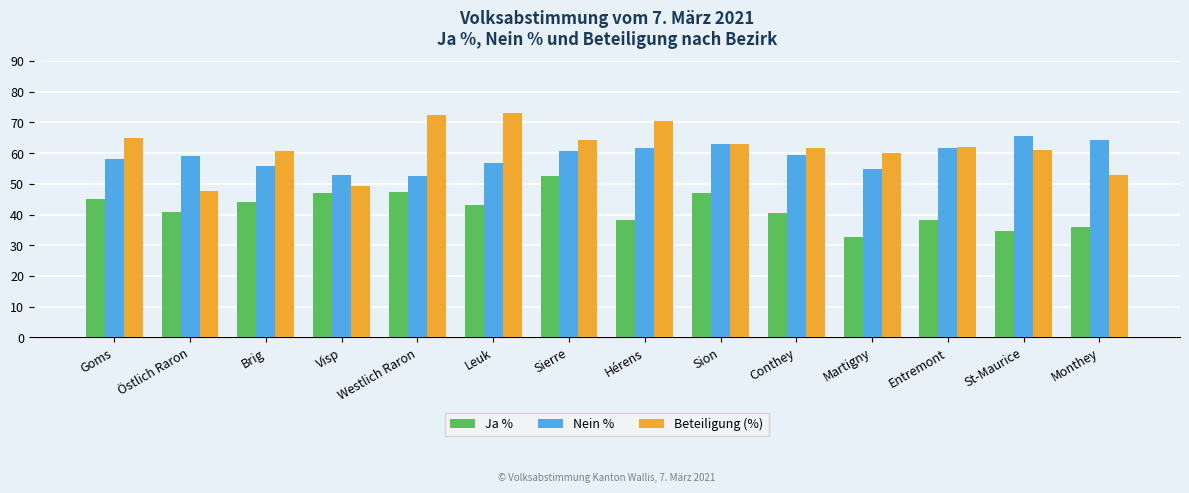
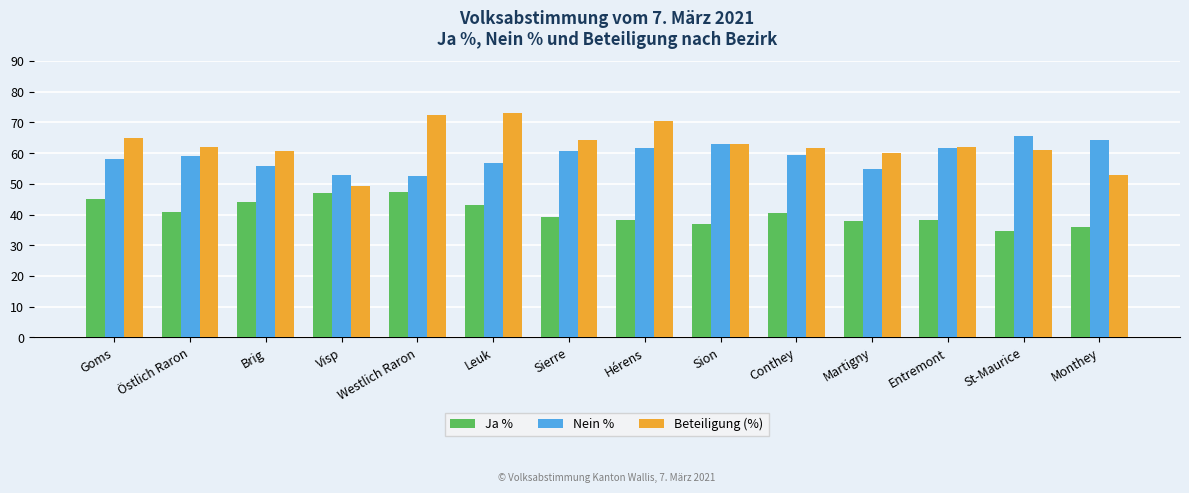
  {
    "Ja %": {
      "Goms": 45,
      "Östlich Raron": 41,
      "Brig": 44,
      "Visp": 47,
      "Westlich Raron": 47,
      "Leuk": 43,
-     "Sierre": 53,
+     "Sierre": 39,
      "Hérens": 38,
-     "Sion": 47,
+     "Sion": 37,
      "Conthey": 41,
-     "Martigny": 33,
+     "Martigny": 38,
      "Entremont": 38,
      "St-Maurice": 34,
      "Monthey": 36
    },
    "Nein %": {
      "Goms": 58,
      "Östlich Raron": 59,
      "Brig": 56,
      "Visp": 53,
      "Westlich Raron": 53,
      "Leuk": 57,
      "Sierre": 61,
      "Hérens": 62,
      "Sion": 63,
      "Conthey": 59,
      "Martigny": 55,
      "Entremont": 62,
      "St-Maurice": 66,
      "Monthey": 64
    },
    "Beteiligung (%)": {
      "Goms": 65,
-     "Östlich Raron": 48,
+     "Östlich Raron": 62,
      "Brig": 61,
      "Visp": 49,
      "Westlich Raron": 72,
      "Leuk": 73,
      "Sierre": 64,
      "Hérens": 71,
      "Sion": 63,
      "Conthey": 62,
      "Martigny": 60,
      "Entremont": 62,
      "St-Maurice": 61,
      "Monthey": 53
    }
  }
